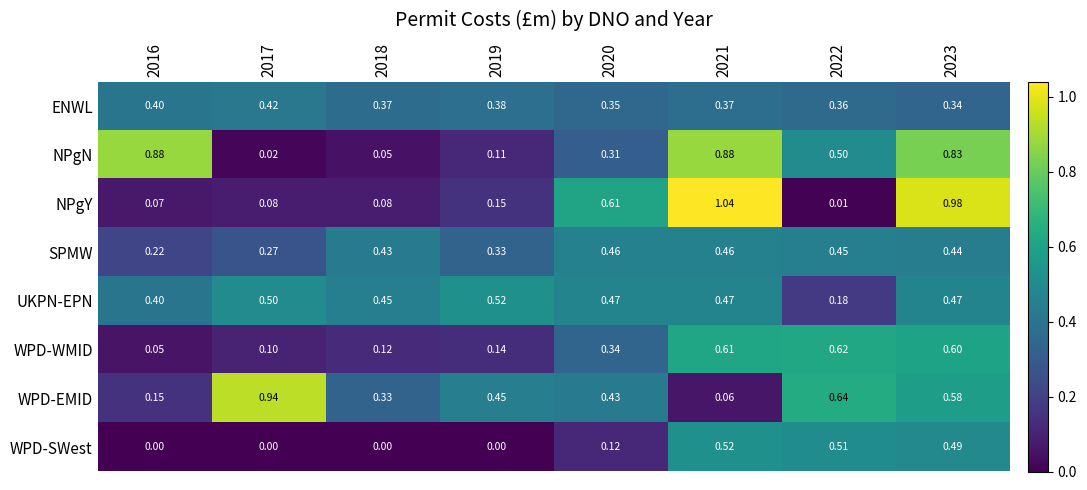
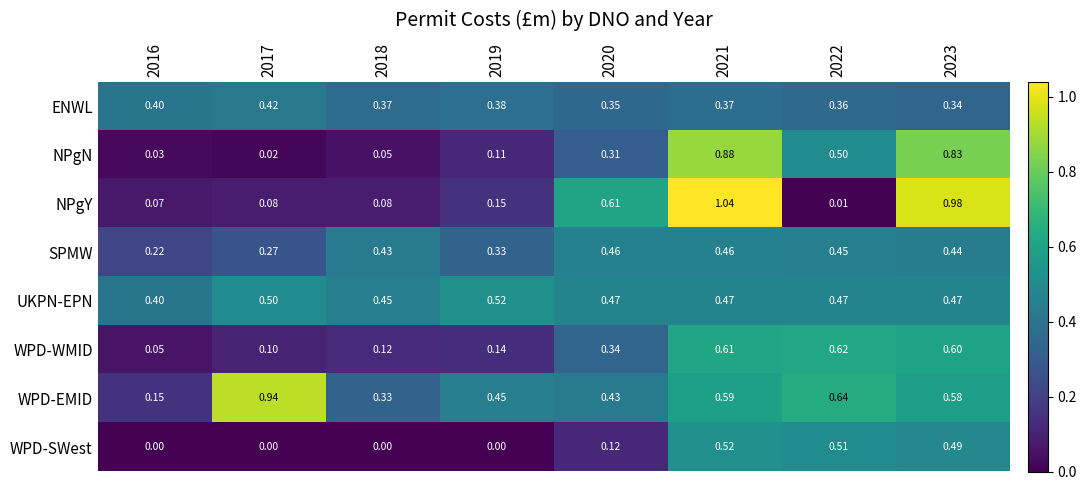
  {
    "ENWL": {
      "2016": 0.40,
      "2017": 0.42,
      "2018": 0.37,
      "2019": 0.38,
      "2020": 0.35,
      "2021": 0.37,
      "2022": 0.36,
      "2023": 0.34
    },
    "NPgN": {
-     "2016": 0.88,
+     "2016": 0.03,
      "2017": 0.02,
      "2018": 0.05,
      "2019": 0.11,
      "2020": 0.31,
      "2021": 0.88,
      "2022": 0.50,
      "2023": 0.83
    },
    "NPgY": {
      "2016": 0.07,
      "2017": 0.08,
      "2018": 0.08,
      "2019": 0.15,
      "2020": 0.61,
      "2021": 1.04,
      "2022": 0.01,
      "2023": 0.98
    },
    "SPMW": {
      "2016": 0.22,
      "2017": 0.27,
      "2018": 0.43,
      "2019": 0.33,
      "2020": 0.46,
      "2021": 0.46,
      "2022": 0.45,
      "2023": 0.44
    },
    "UKPN-EPN": {
      "2016": 0.40,
      "2017": 0.50,
      "2018": 0.45,
      "2019": 0.52,
      "2020": 0.47,
      "2021": 0.47,
-     "2022": 0.18,
+     "2022": 0.47,
      "2023": 0.47
    },
    "WPD-WMID": {
      "2016": 0.05,
      "2017": 0.10,
      "2018": 0.12,
      "2019": 0.14,
      "2020": 0.34,
      "2021": 0.61,
      "2022": 0.62,
      "2023": 0.60
    },
    "WPD-EMID": {
      "2016": 0.15,
      "2017": 0.94,
      "2018": 0.33,
      "2019": 0.45,
      "2020": 0.43,
-     "2021": 0.06,
+     "2021": 0.59,
      "2022": 0.64,
      "2023": 0.58
    },
    "WPD-SWest": {
      "2016": 0.00,
      "2017": 0.00,
      "2018": 0.00,
      "2019": 0.00,
      "2020": 0.12,
      "2021": 0.52,
      "2022": 0.51,
      "2023": 0.49
    }
  }
